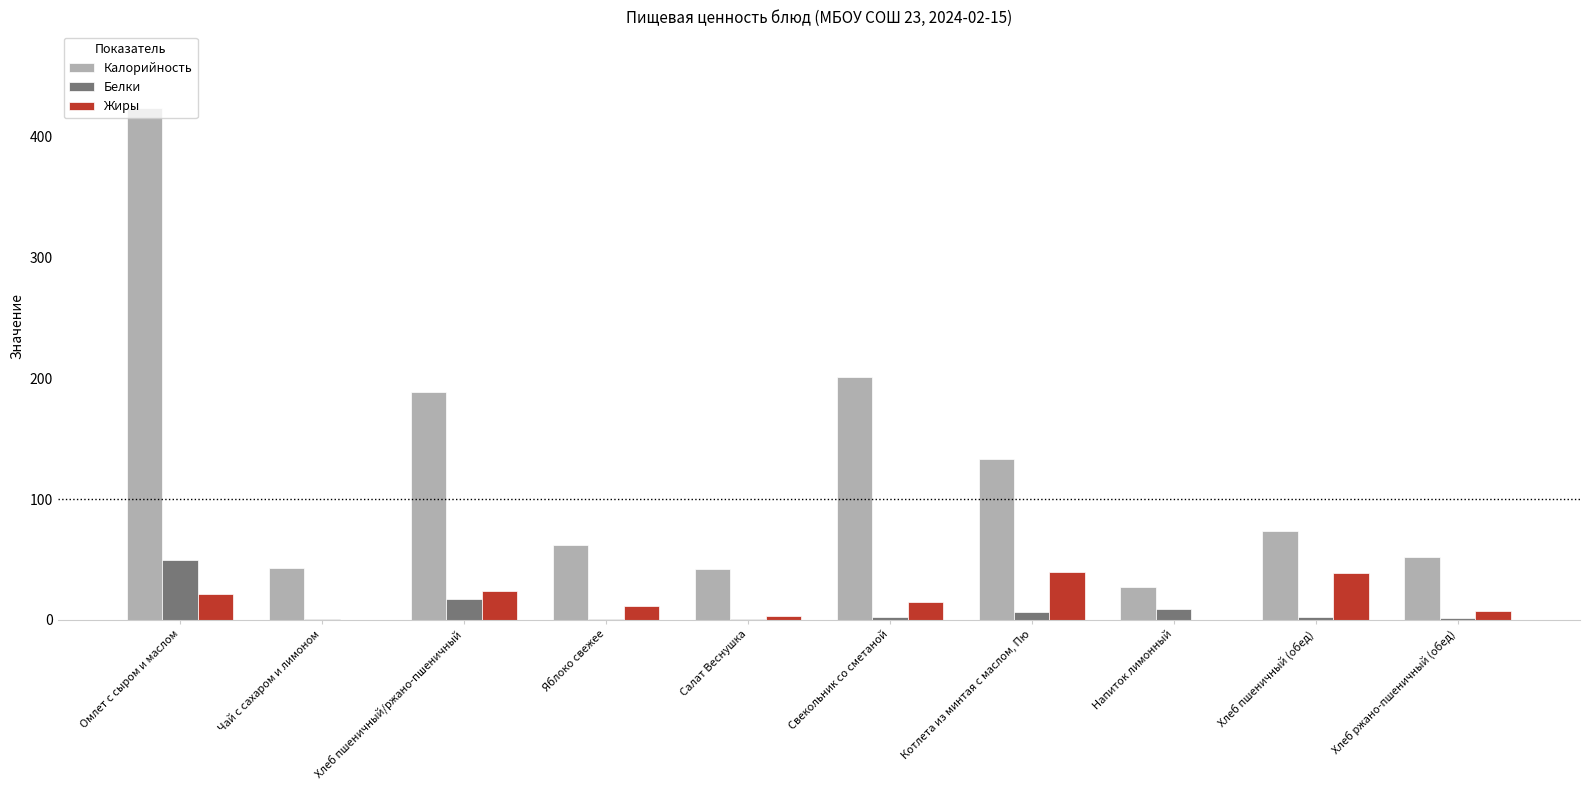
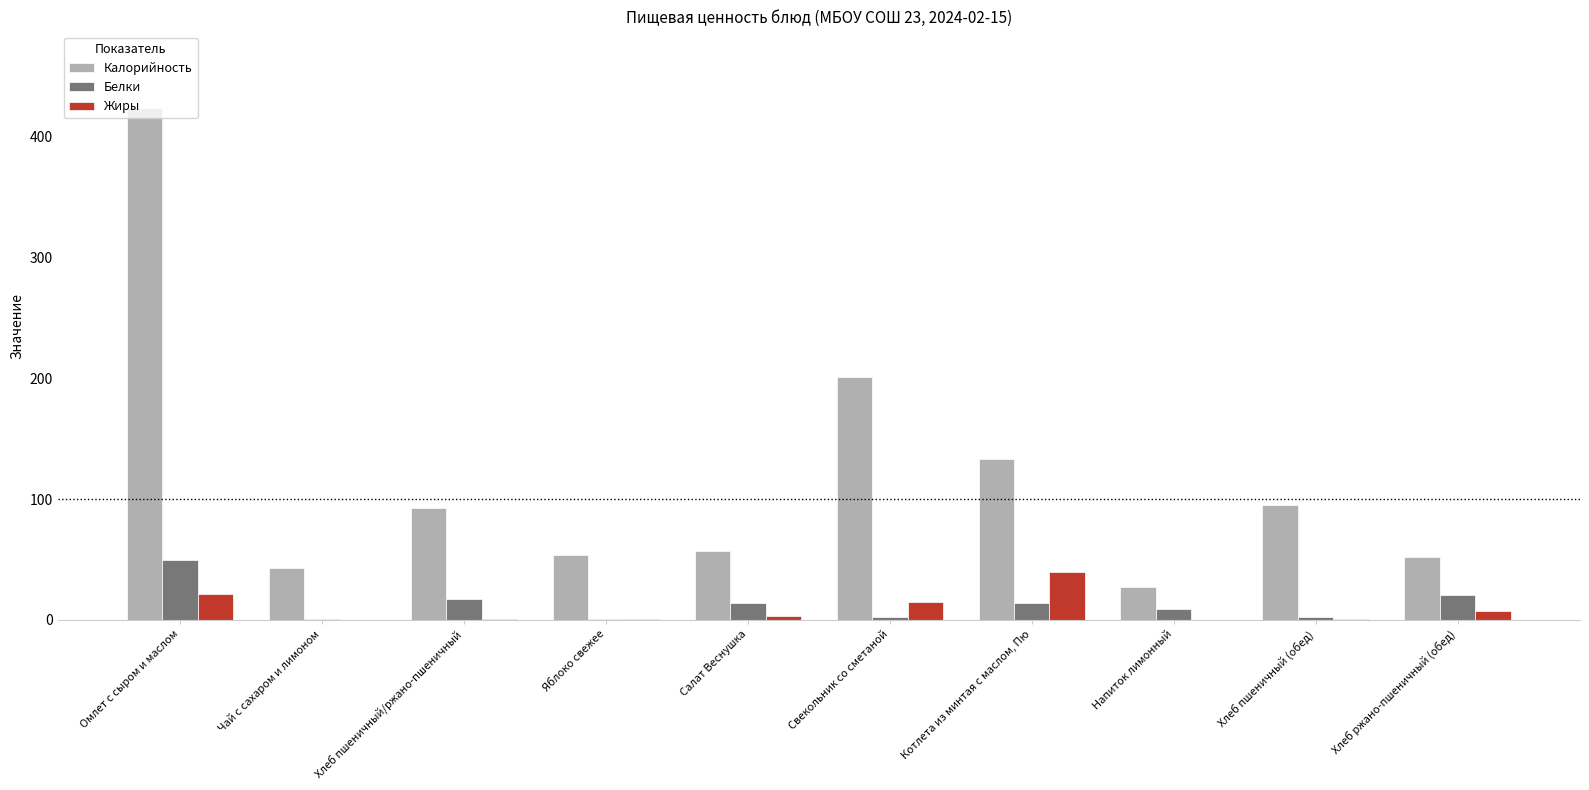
  {
    "Калорийность": {
      "Чай с сахаром и лимоном": 43,
-     "Хлеб пшеничный/ржано-пшеничный": 189,
-     "Яблоко свежее": 62,
-     "Салат Веснушка": 42,
+     "Хлеб пшеничный/ржано-пшеничный": 92,
+     "Яблоко свежее": 54,
+     "Салат Веснушка": 57,
      "Свекольник со сметаной": 201,
      "Котлета из минтая с маслом, Пю": 133,
      "Напиток лимонный": 27,
-     "Хлеб пшеничный (обед)": 74,
+     "Хлеб пшеничный (обед)": 95,
      "Хлеб ржано-пшеничный (обед)": 52
    },
    "Белки": {
      "Омлет с сыром и маслом": 50,
      "Хлеб пшеничный/ржано-пшеничный": 18,
-     "Салат Веснушка": 1,
+     "Салат Веснушка": 14,
      "Свекольник со сметаной": 3,
-     "Котлета из минтая с маслом, Пю": 6,
+     "Котлета из минтая с маслом, Пю": 14,
      "Напиток лимонный": 9,
      "Хлеб пшеничный (обед)": 2,
-     "Хлеб ржано-пшеничный (обед)": 2
+     "Хлеб ржано-пшеничный (обед)": 21
    },
    "Жиры": {
      "Омлет с сыром и маслом": 22,
-     "Хлеб пшеничный/ржано-пшеничный": 24,
-     "Яблоко свежее": 11,
+     "Хлеб пшеничный/ржано-пшеничный": 0,
+     "Яблоко свежее": 1,
      "Салат Веснушка": 3,
      "Свекольник со сметаной": 15,
      "Котлета из минтая с маслом, Пю": 40,
-     "Хлеб пшеничный (обед)": 39,
+     "Хлеб пшеничный (обед)": 0,
      "Хлеб ржано-пшеничный (обед)": 7
    }
  }
